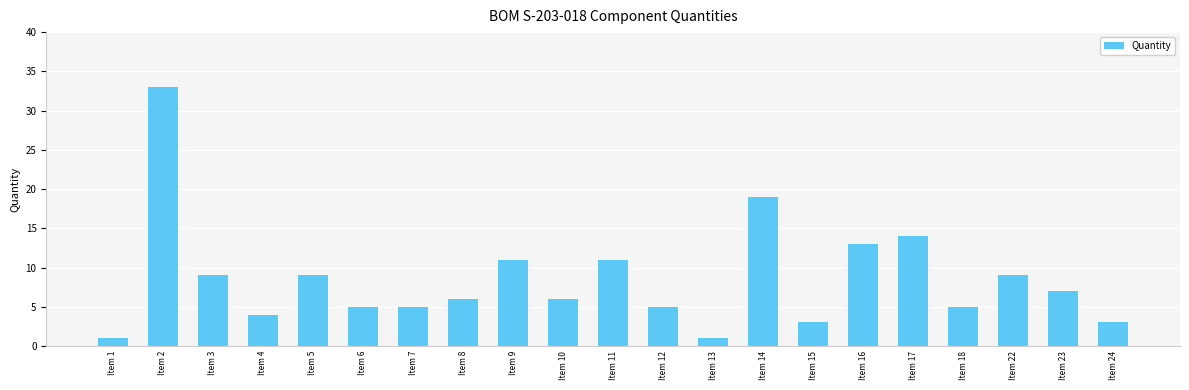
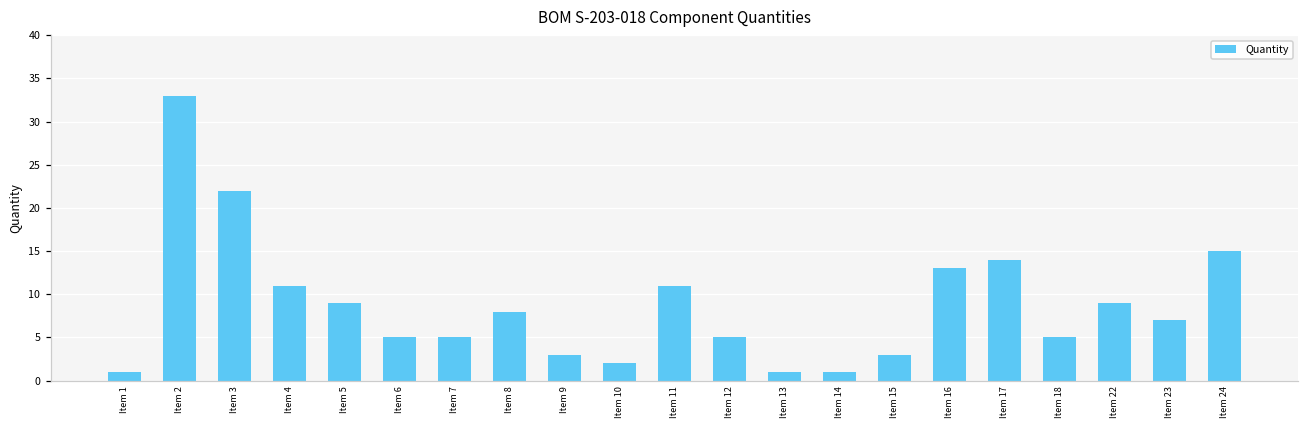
  {
    "Item 1": 1,
    "Item 2": 33,
-   "Item 3": 9,
-   "Item 4": 4,
+   "Item 3": 22,
+   "Item 4": 11,
    "Item 5": 9,
    "Item 6": 5,
    "Item 7": 5,
-   "Item 8": 6,
-   "Item 9": 11,
-   "Item 10": 6,
+   "Item 8": 8,
+   "Item 9": 3,
+   "Item 10": 2,
    "Item 11": 11,
    "Item 12": 5,
    "Item 13": 1,
-   "Item 14": 19,
+   "Item 14": 1,
    "Item 15": 3,
    "Item 16": 13,
    "Item 17": 14,
    "Item 18": 5,
    "Item 22": 9,
    "Item 23": 7,
-   "Item 24": 3
+   "Item 24": 15
  }
